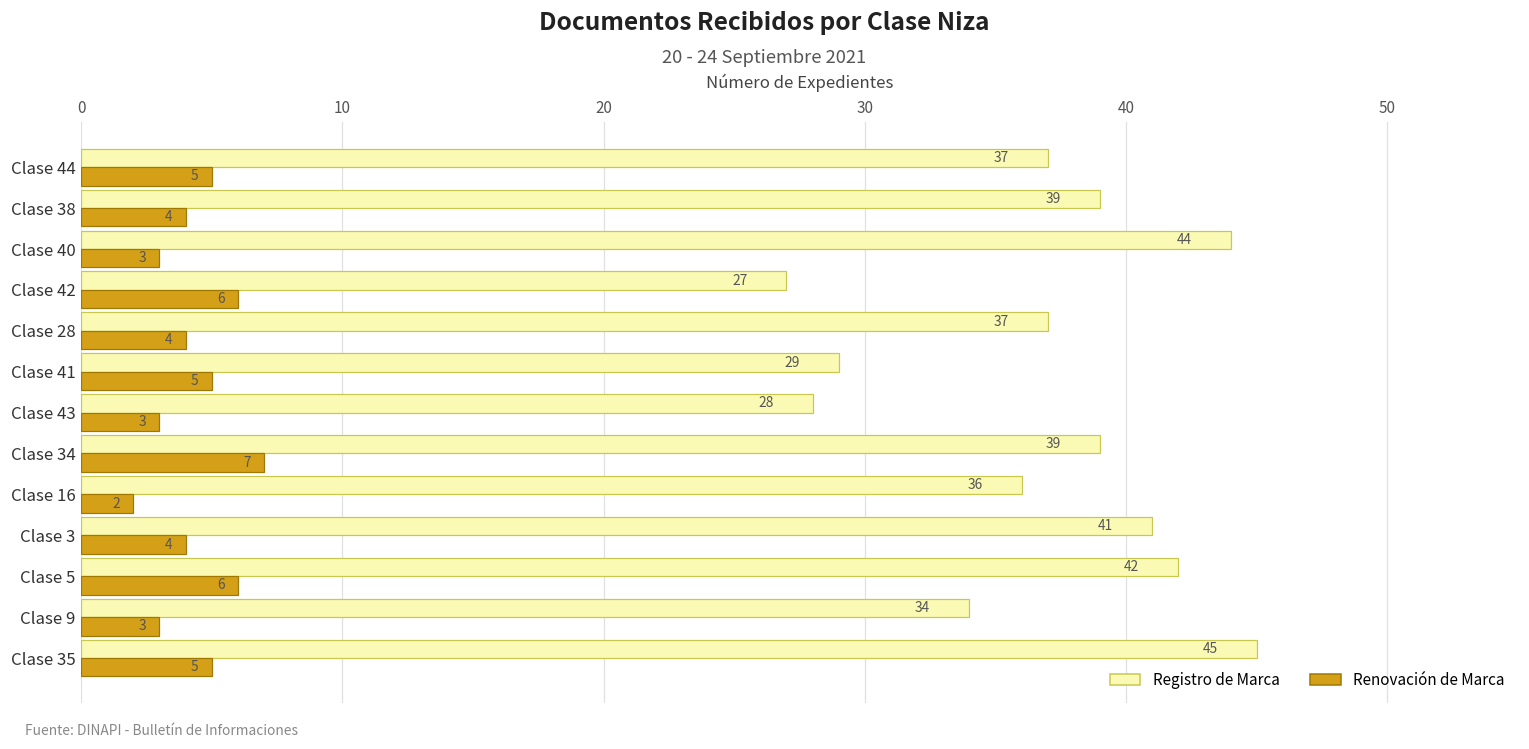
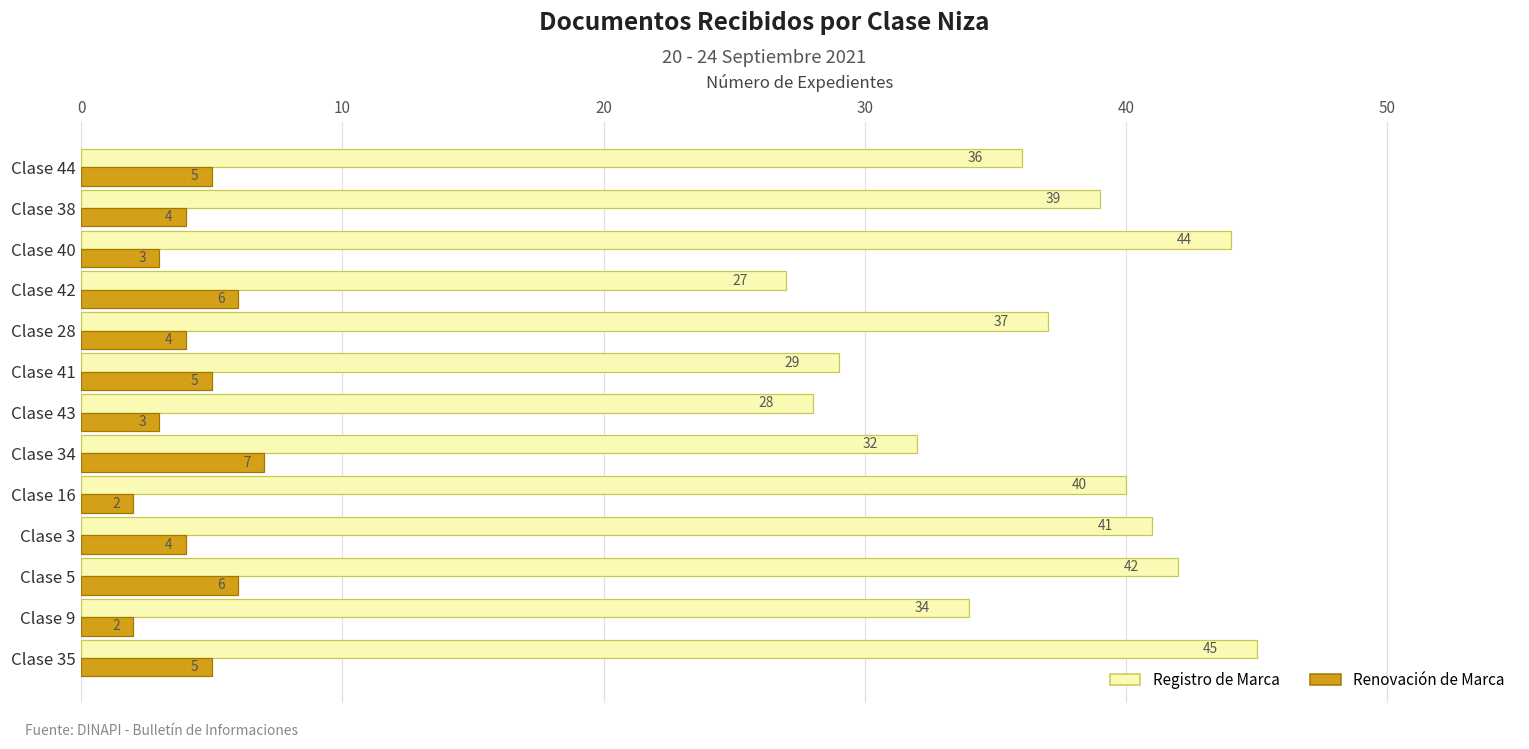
  {
    "Registro de Marca": {
-     "Clase 44": 37,
+     "Clase 44": 36,
      "Clase 38": 39,
      "Clase 40": 44,
      "Clase 42": 27,
      "Clase 28": 37,
      "Clase 41": 29,
      "Clase 43": 28,
-     "Clase 34": 39,
-     "Clase 16": 36,
+     "Clase 34": 32,
+     "Clase 16": 40,
      "Clase 3": 41,
      "Clase 5": 42,
      "Clase 9": 34,
      "Clase 35": 45
    },
    "Renovación de Marca": {
      "Clase 44": 5,
      "Clase 38": 4,
      "Clase 40": 3,
      "Clase 42": 6,
      "Clase 28": 4,
      "Clase 41": 5,
      "Clase 43": 3,
      "Clase 34": 7,
      "Clase 16": 2,
      "Clase 3": 4,
      "Clase 5": 6,
-     "Clase 9": 3,
+     "Clase 9": 2,
      "Clase 35": 5
    }
  }
